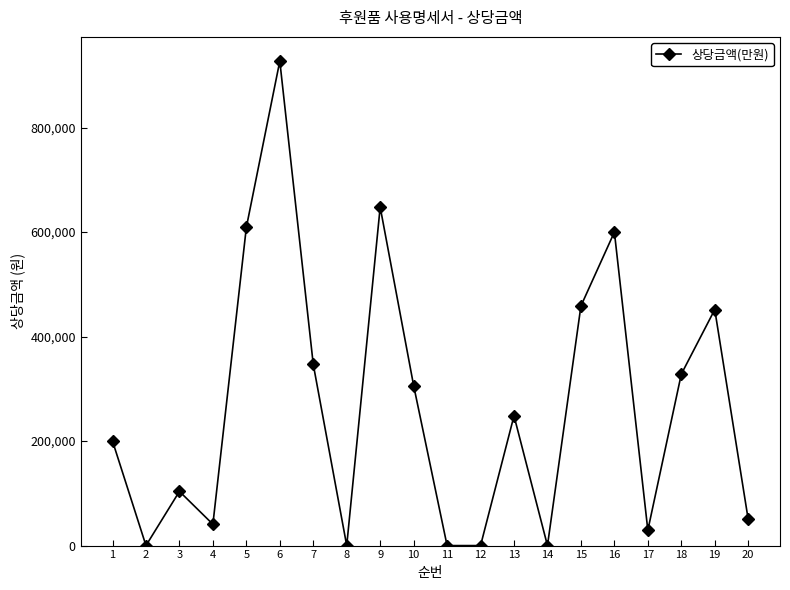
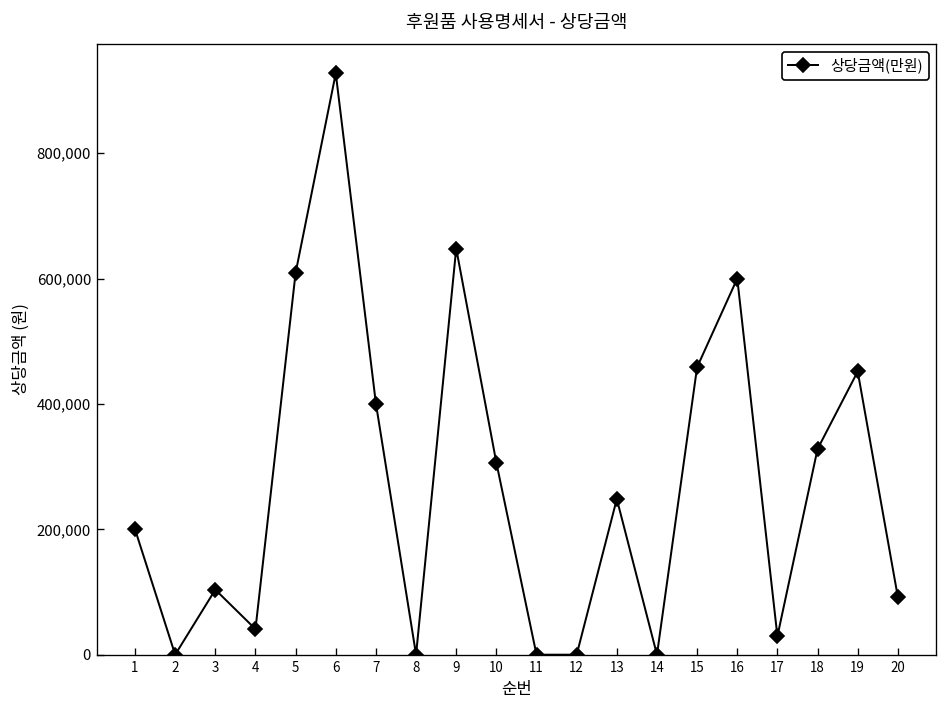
  {
    "1": "200,000",
    "2": "0",
    "3": "100,000",
    "4": "40,000",
    "5": "610,000",
    "6": "930,000",
-   "7": "350,000",
+   "7": "400,000",
    "8": "0",
    "9": "650,000",
    "10": "310,000",
    "11": "0",
    "12": "0",
    "13": "250,000",
    "14": "0",
    "15": "460,000",
    "16": "600,000",
    "17": "30,000",
    "18": "330,000",
    "19": "450,000",
-   "20": "50,000"
+   "20": "90,000"
  }
